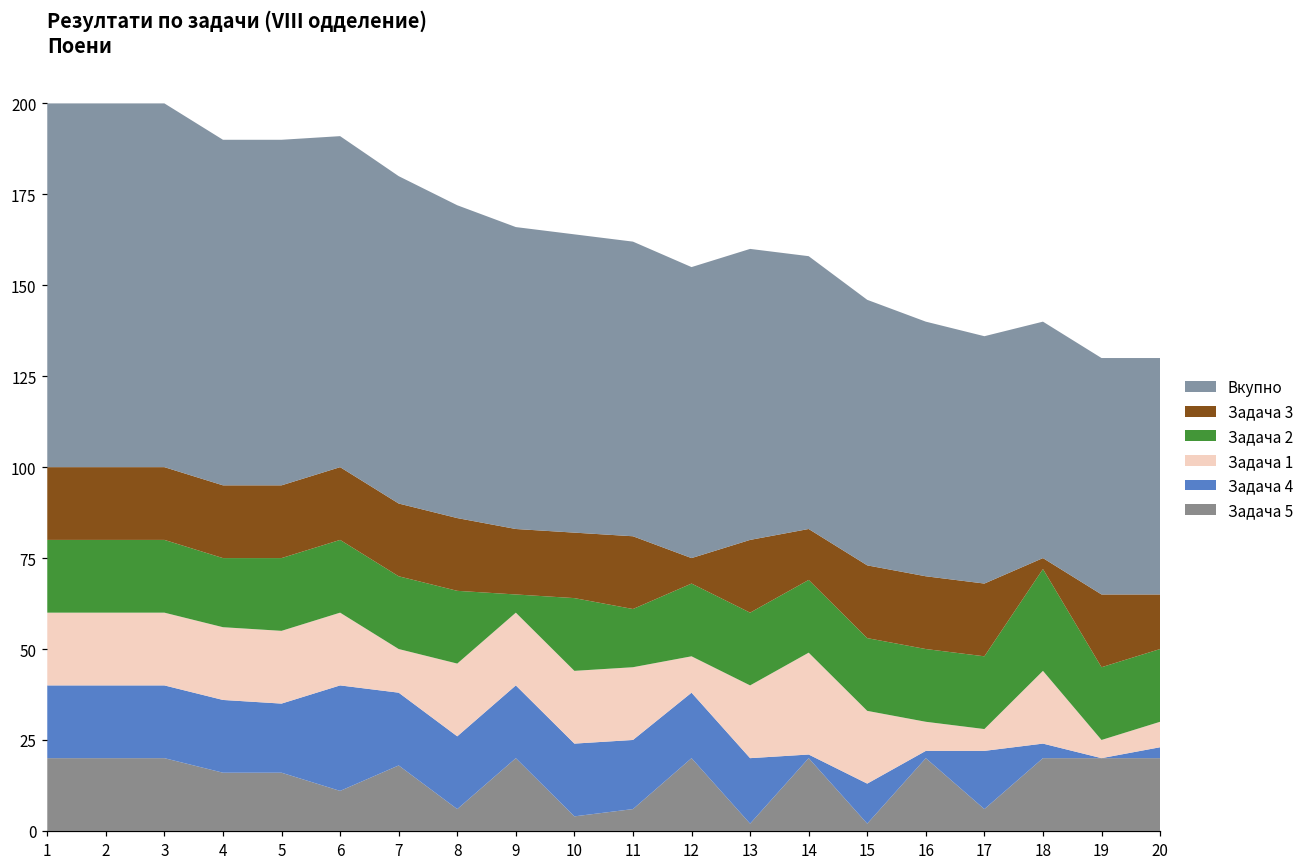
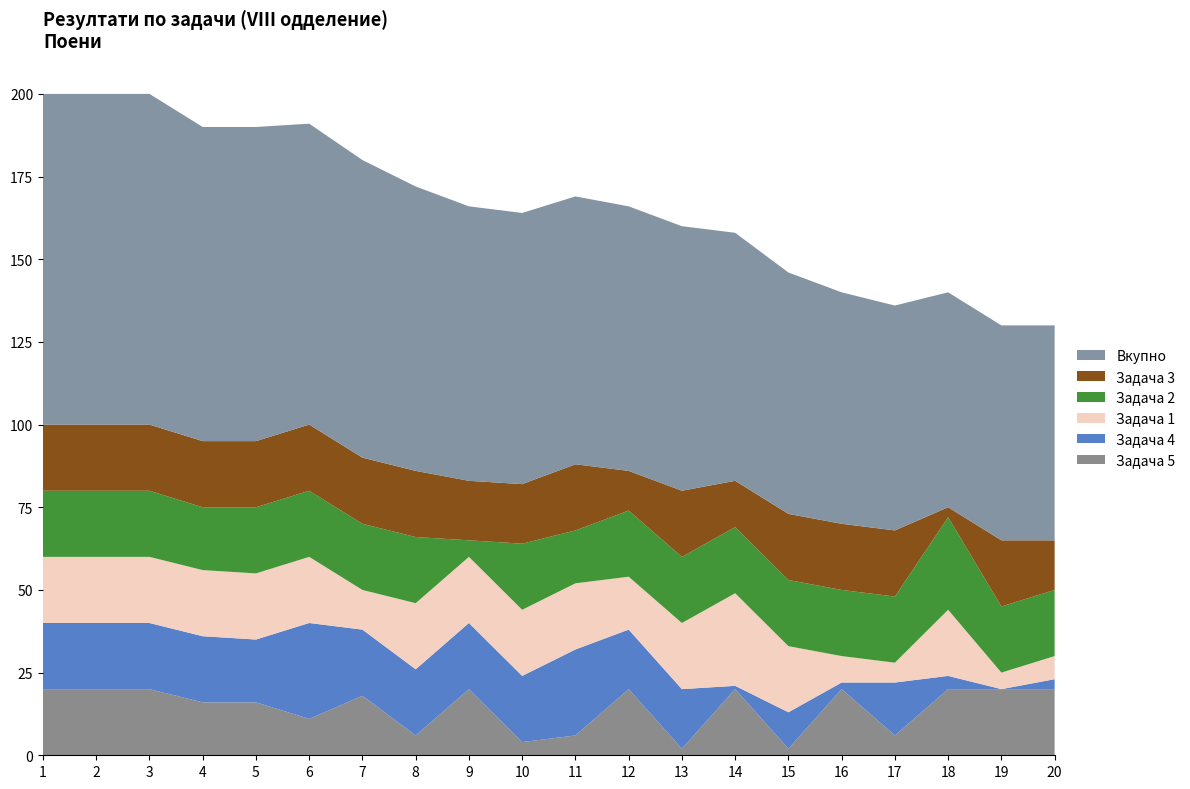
  {
    "Задача 4": {
      "1": 20,
      "2": 20,
      "3": 20,
      "4": 20,
      "5": 19,
      "6": 29,
      "7": 20,
      "8": 20,
      "9": 20,
      "10": 20,
-     "11": 19,
+     "11": 26,
      "12": 18,
      "13": 18,
      "14": 1,
      "15": 11,
      "16": 2,
      "17": 16,
      "18": 4,
      "20": 3
    },
    "Задача 1": {
      "1": 20,
      "2": 20,
      "3": 20,
      "4": 20,
      "5": 20,
      "6": 20,
      "7": 12,
      "8": 20,
      "9": 20,
      "10": 20,
      "11": 20,
-     "12": 10,
+     "12": 16,
      "13": 20,
      "14": 28,
      "15": 20,
      "16": 8,
      "17": 6,
      "18": 20,
      "19": 5,
      "20": 7
    },
    "Задача 2": {
      "1": 20,
      "2": 20,
      "3": 20,
      "4": 19,
      "5": 20,
      "6": 20,
      "7": 20,
      "8": 20,
      "9": 5,
      "10": 20,
      "11": 16,
      "12": 20,
      "13": 20,
      "14": 20,
      "15": 20,
      "16": 20,
      "17": 20,
      "18": 28,
      "19": 20,
      "20": 20
    },
    "Задача 3": {
      "1": 20,
      "2": 20,
      "3": 20,
      "4": 20,
      "5": 20,
      "6": 20,
      "7": 20,
      "8": 20,
      "9": 18,
      "10": 18,
      "11": 20,
-     "12": 7,
+     "12": 12,
      "13": 20,
      "14": 14,
      "15": 20,
      "16": 20,
      "17": 20,
      "18": 3,
      "19": 20,
      "20": 15
    }
  }
